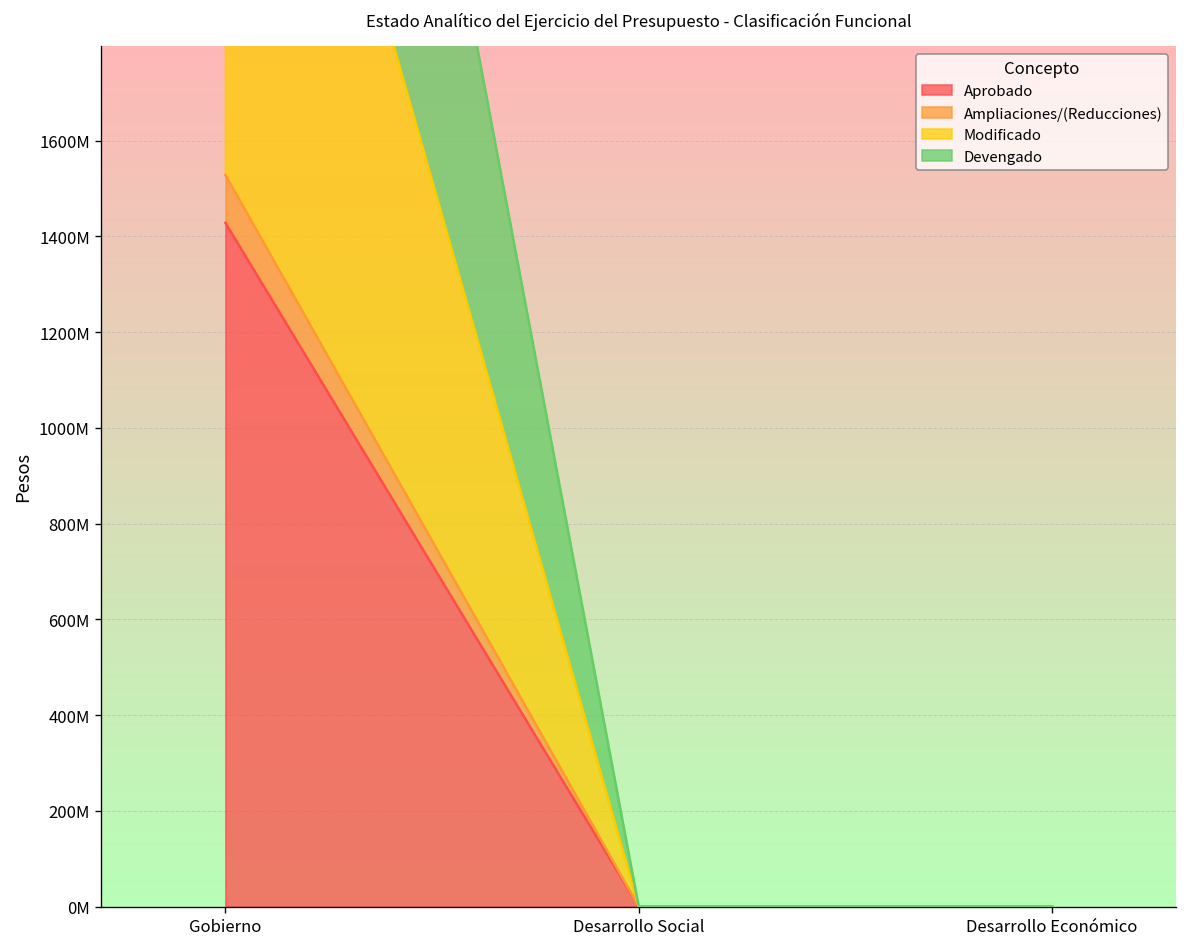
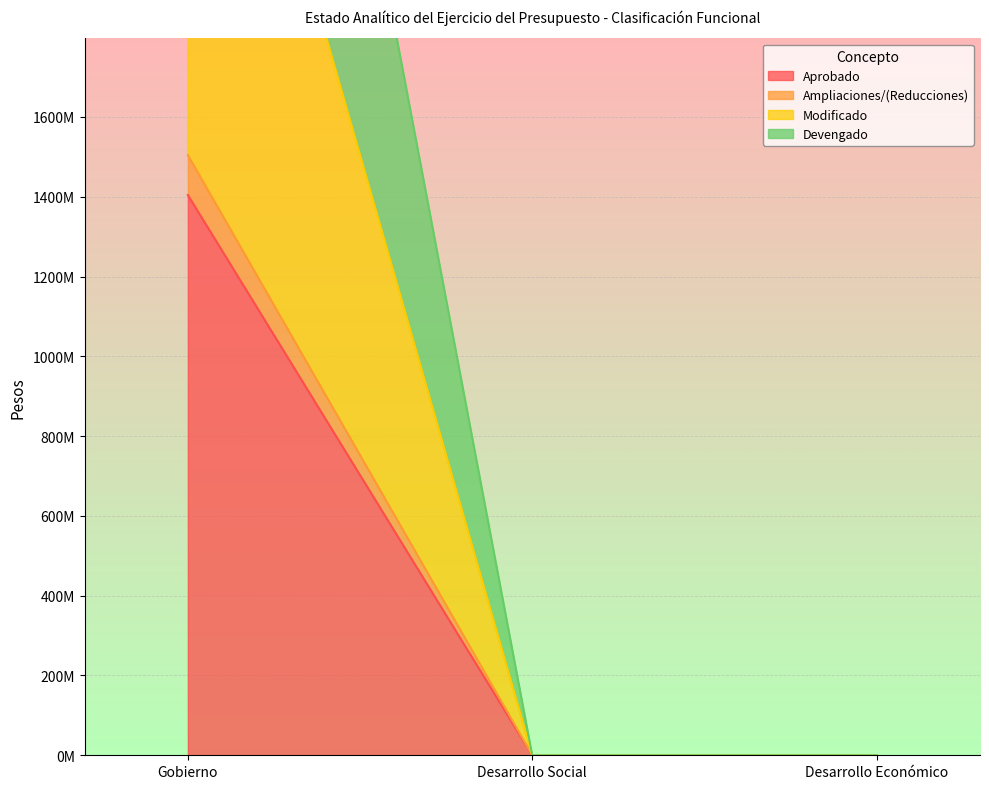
  {
    "Aprobado": {
-     "Gobierno": 1430000000
+     "Gobierno": 1400000000
    }
  }
